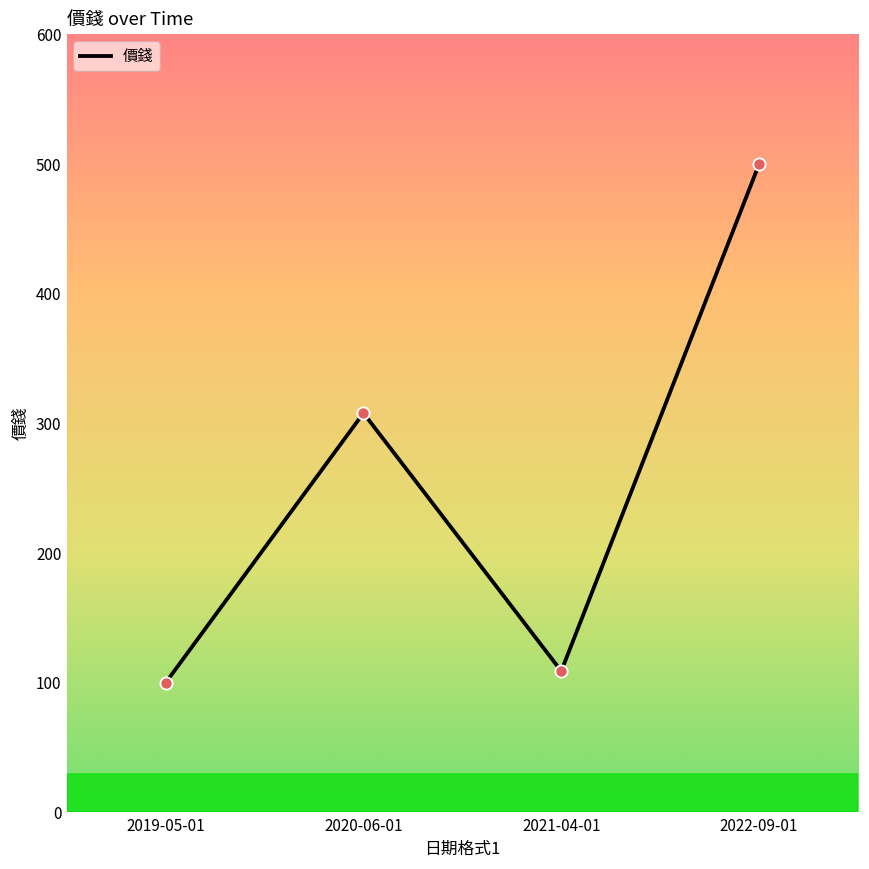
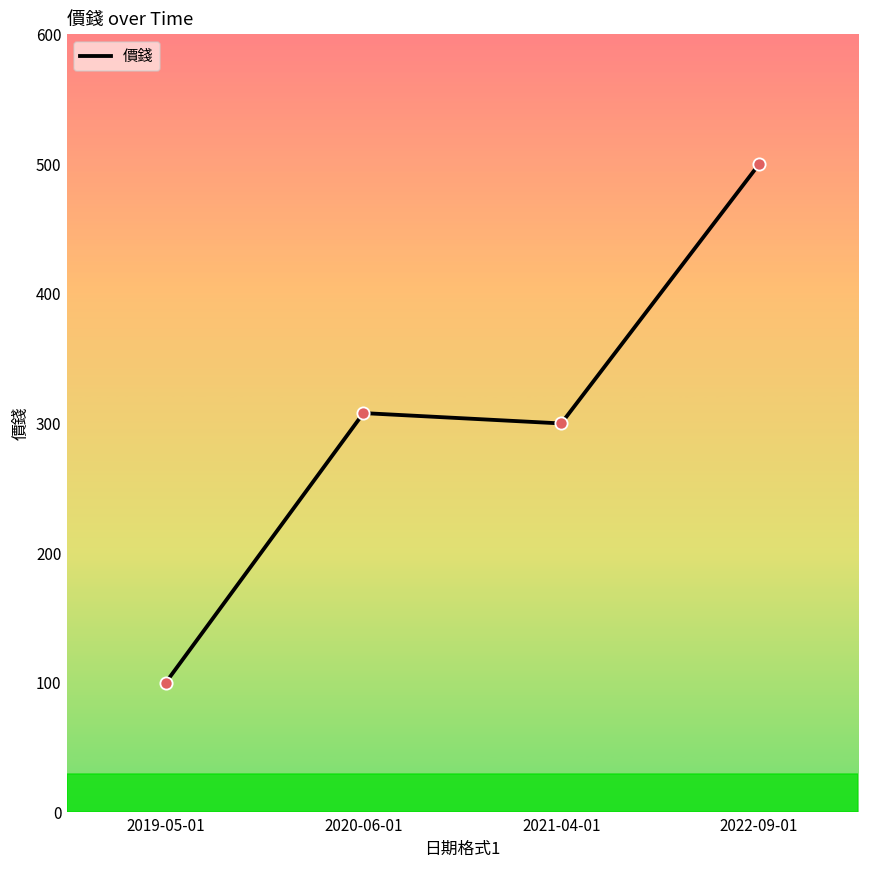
  {
    "2019-05-01": 100,
    "2020-06-01": 308,
-   "2021-04-01": 109,
+   "2021-04-01": 300,
    "2022-09-01": 500
  }
